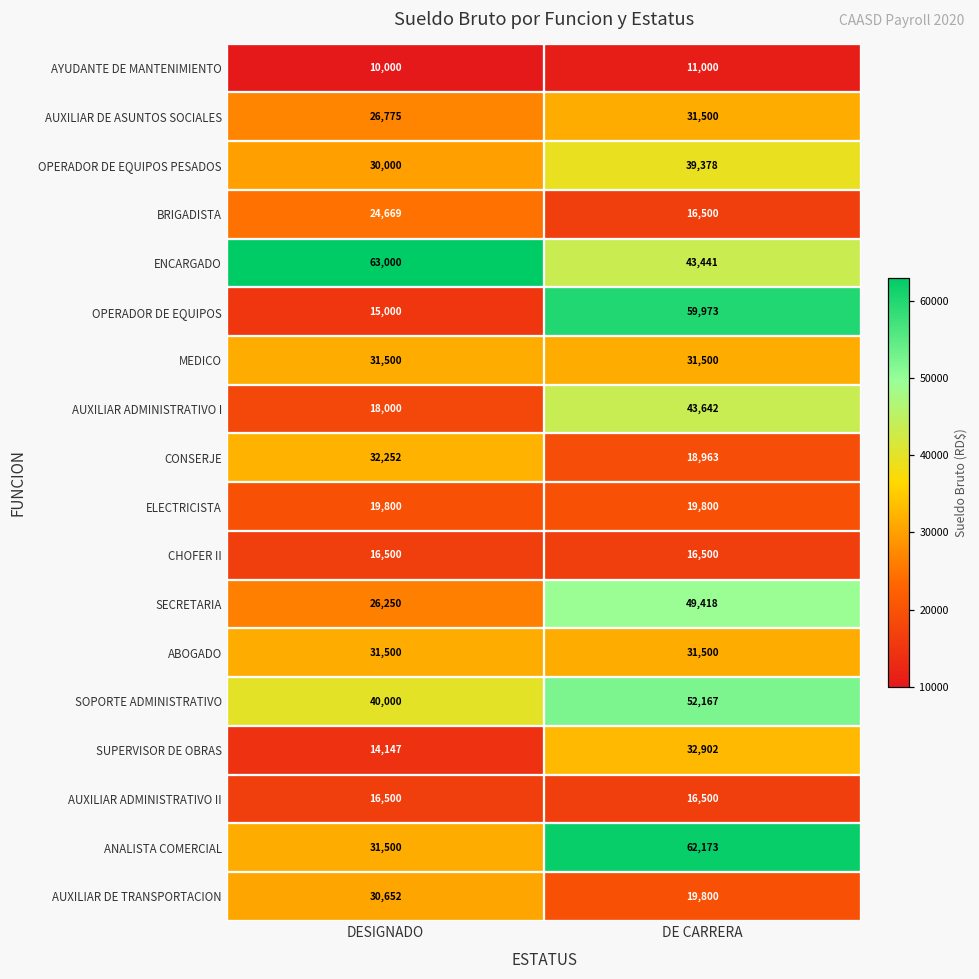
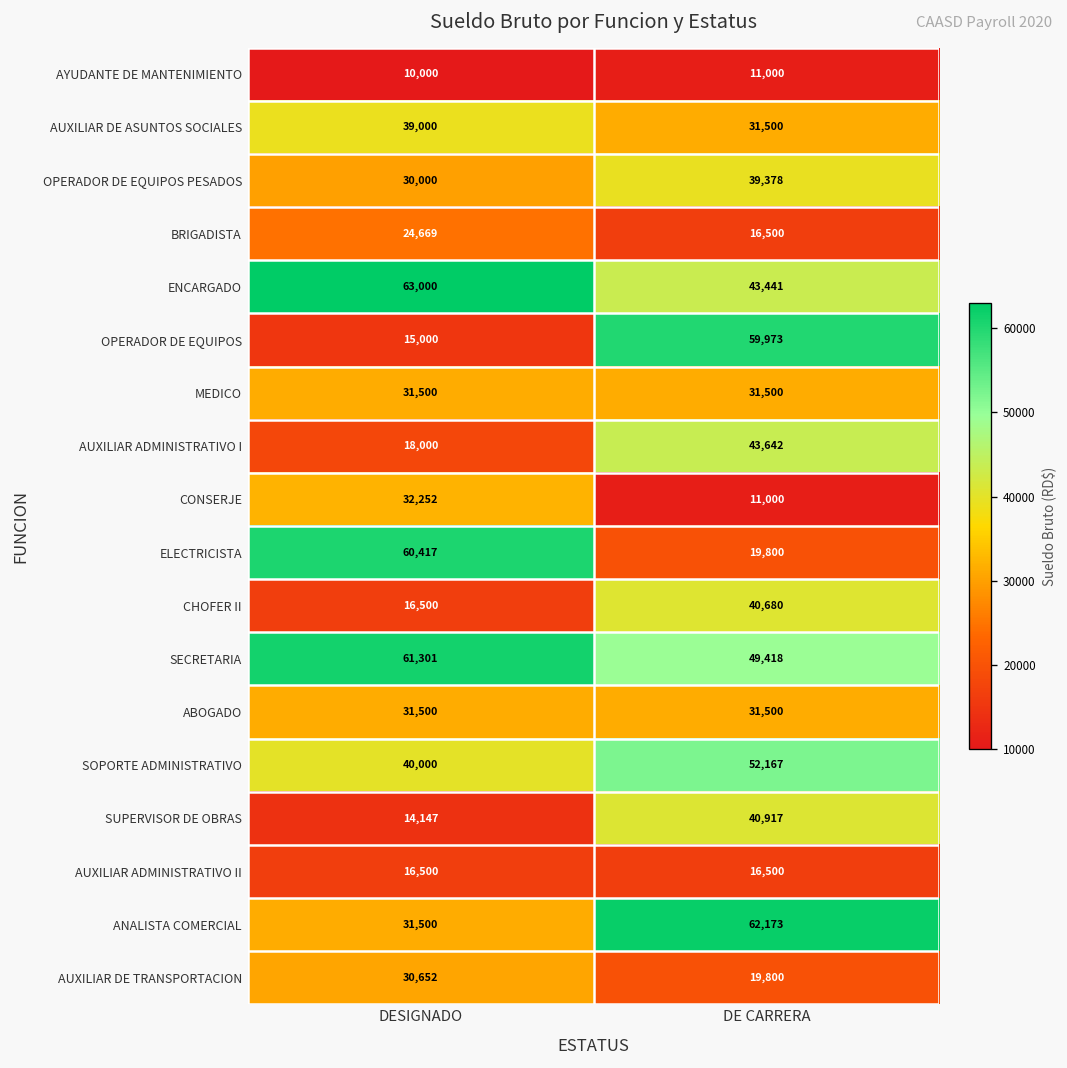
  {
    "AYUDANTE DE MANTENIMIENTO": {
      "DESIGNADO": "10,000",
      "DE CARRERA": "11,000"
    },
    "AUXILIAR DE ASUNTOS SOCIALES": {
-     "DESIGNADO": "26,775",
+     "DESIGNADO": "39,000",
      "DE CARRERA": "31,500"
    },
    "OPERADOR DE EQUIPOS PESADOS": {
      "DESIGNADO": "30,000",
      "DE CARRERA": "39,378"
    },
    "BRIGADISTA": {
      "DESIGNADO": "24,669",
      "DE CARRERA": "16,500"
    },
    "ENCARGADO": {
      "DESIGNADO": "63,000",
      "DE CARRERA": "43,441"
    },
    "OPERADOR DE EQUIPOS": {
      "DESIGNADO": "15,000",
      "DE CARRERA": "59,973"
    },
    "MEDICO": {
      "DESIGNADO": "31,500",
      "DE CARRERA": "31,500"
    },
    "AUXILIAR ADMINISTRATIVO I": {
      "DESIGNADO": "18,000",
      "DE CARRERA": "43,642"
    },
    "CONSERJE": {
      "DESIGNADO": "32,252",
-     "DE CARRERA": "18,963"
+     "DE CARRERA": "11,000"
    },
    "ELECTRICISTA": {
-     "DESIGNADO": "19,800",
+     "DESIGNADO": "60,417",
      "DE CARRERA": "19,800"
    },
    "CHOFER II": {
      "DESIGNADO": "16,500",
-     "DE CARRERA": "16,500"
+     "DE CARRERA": "40,680"
    },
    "SECRETARIA": {
-     "DESIGNADO": "26,250",
+     "DESIGNADO": "61,301",
      "DE CARRERA": "49,418"
    },
    "ABOGADO": {
      "DESIGNADO": "31,500",
      "DE CARRERA": "31,500"
    },
    "SOPORTE ADMINISTRATIVO": {
      "DESIGNADO": "40,000",
      "DE CARRERA": "52,167"
    },
    "SUPERVISOR DE OBRAS": {
      "DESIGNADO": "14,147",
-     "DE CARRERA": "32,902"
+     "DE CARRERA": "40,917"
    },
    "AUXILIAR ADMINISTRATIVO II": {
      "DESIGNADO": "16,500",
      "DE CARRERA": "16,500"
    },
    "ANALISTA COMERCIAL": {
      "DESIGNADO": "31,500",
      "DE CARRERA": "62,173"
    },
    "AUXILIAR DE TRANSPORTACION": {
      "DESIGNADO": "30,652",
      "DE CARRERA": "19,800"
    }
  }
